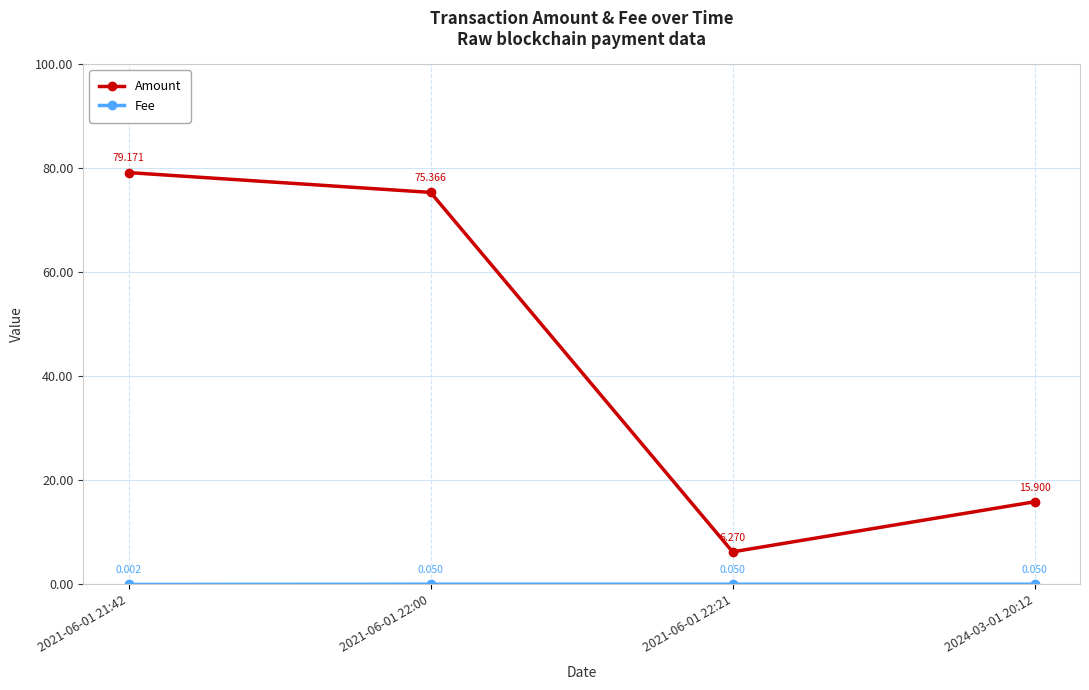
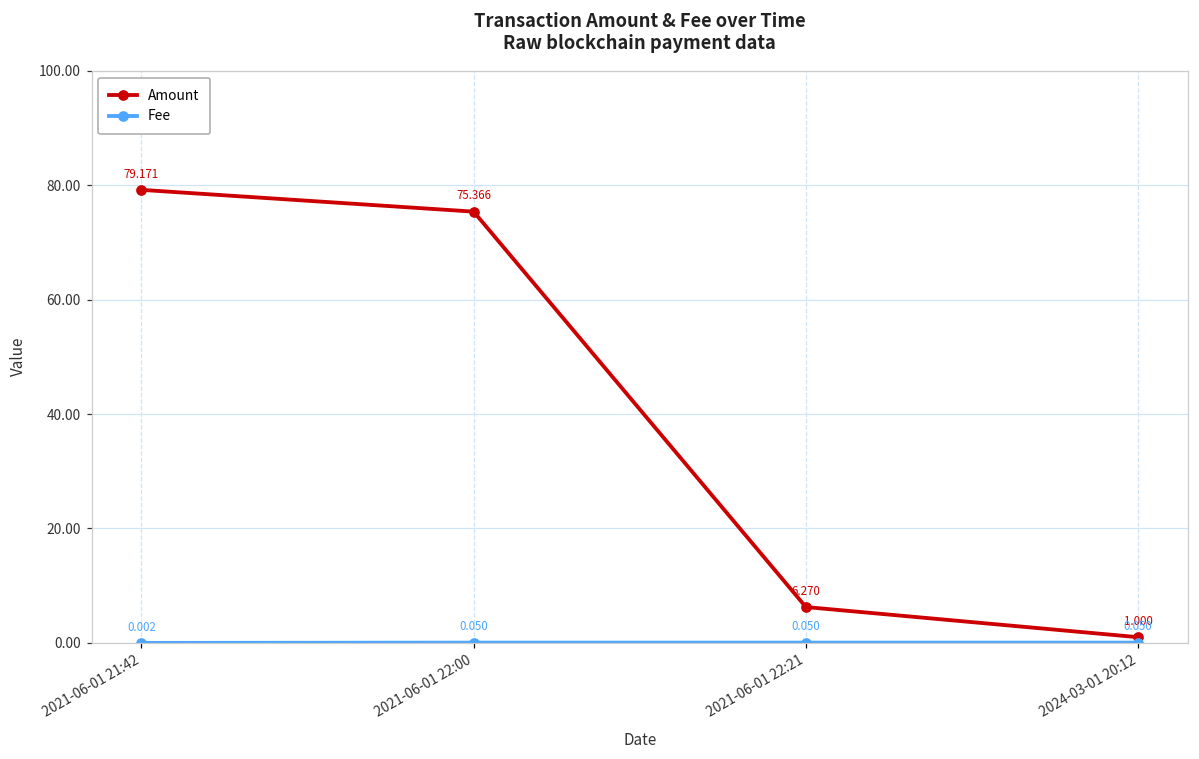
  {
    "Amount": {
      "2021-06-01 21:42": 79.171,
      "2021-06-01 22:00": 75.366,
      "2021-06-01 22:21": 6.270,
-     "2024-03-01 20:12": 15.900
+     "2024-03-01 20:12": 1.000
    },
    "Fee": {
      "2021-06-01 21:42": 0.002,
      "2021-06-01 22:00": 0.050,
      "2021-06-01 22:21": 0.050
    }
  }
